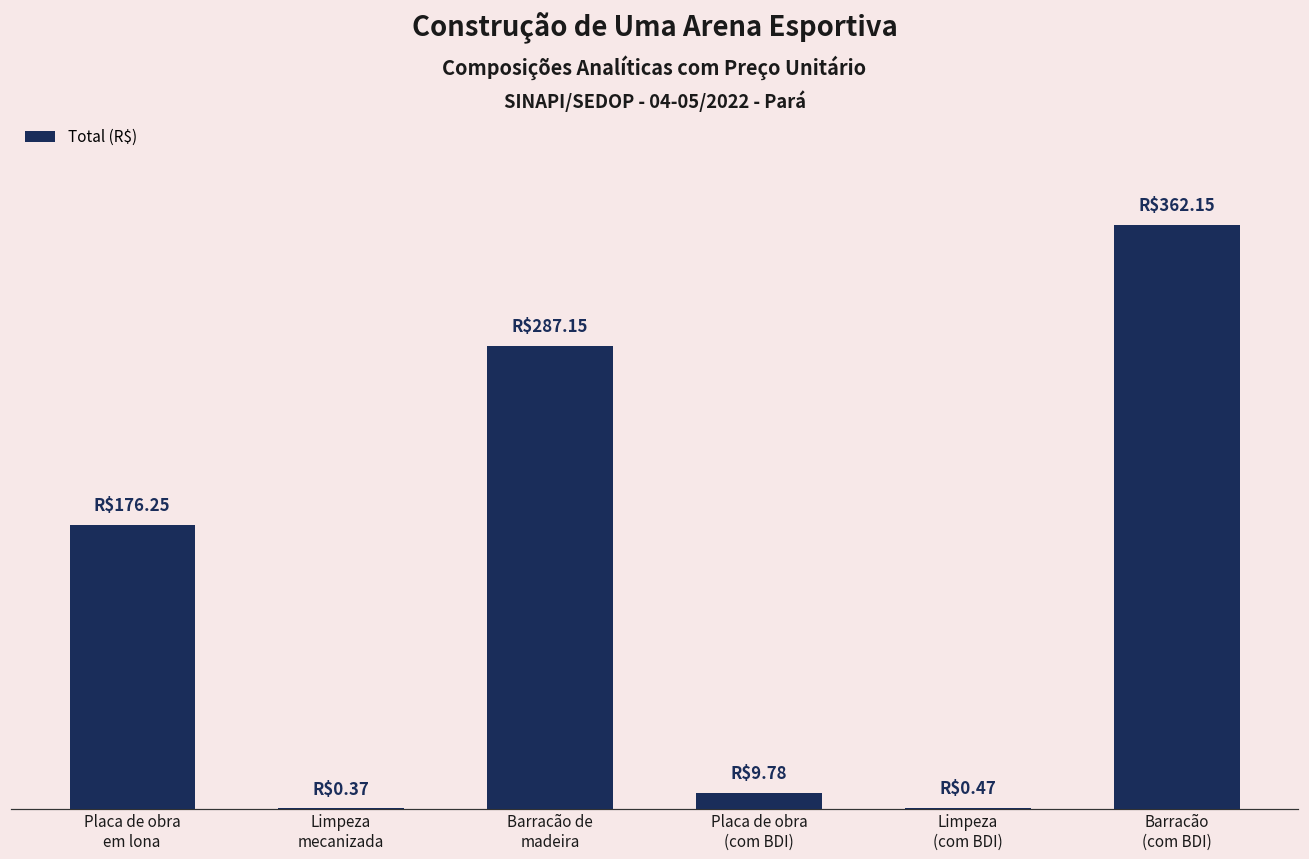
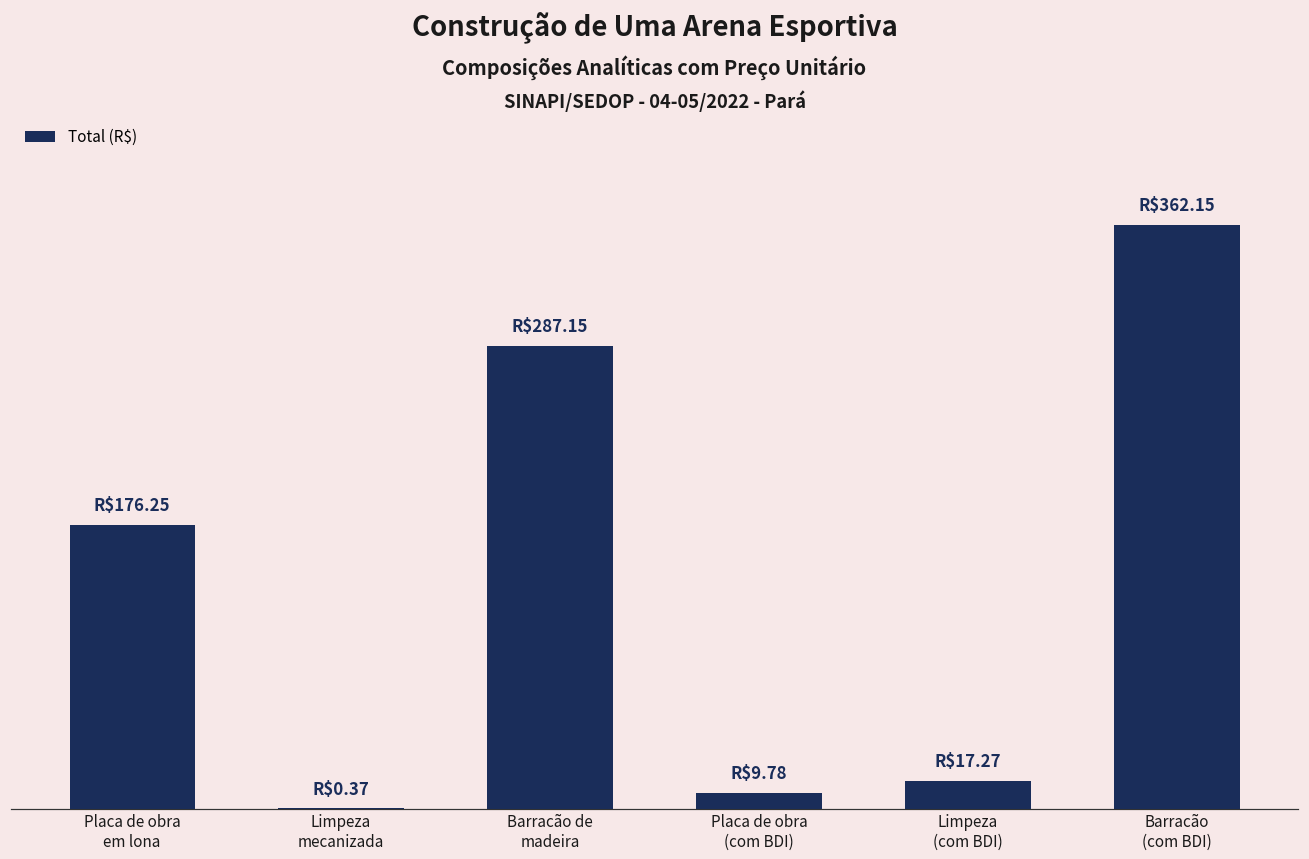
  {
    "Placa de obra em lona": "$176.25",
    "Limpeza mecanizada": "$0.37",
    "Barracão de madeira": "$287.15",
    "Placa de obra (com BDI)": "$9.78",
-   "Limpeza (com BDI)": "$0.47",
+   "Limpeza (com BDI)": "$17.27",
    "Barracão (com BDI)": "$362.15"
  }
